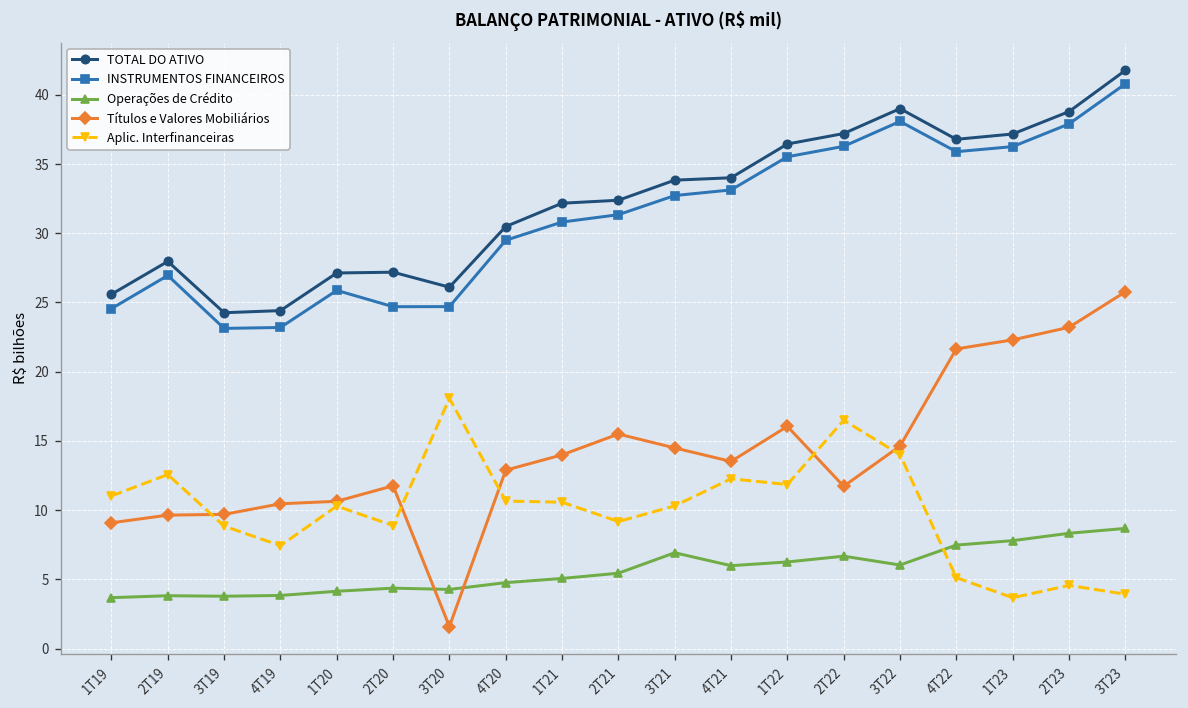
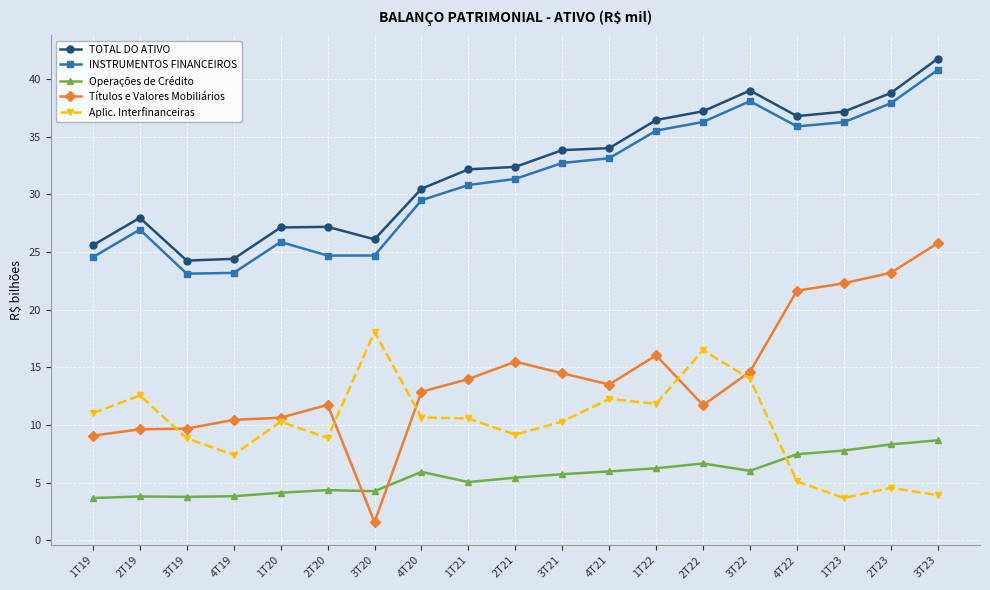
  {
    "TOTAL DO ATIVO": {
      "1T19": 25.6,
      "2T19": 28.0,
      "3T19": 24.3,
      "4T19": 24.4,
      "1T20": 27.1,
      "2T20": 27.2,
      "3T20": 26.1,
      "4T20": 30.5,
      "1T21": 32.2,
      "2T21": 32.4,
      "3T21": 33.8,
      "4T21": 34.0,
      "1T22": 36.4,
      "2T22": 37.2,
      "3T22": 39.0,
      "4T22": 36.8,
      "1T23": 37.2,
      "2T23": 38.8,
      "3T23": 41.8
    },
    "INSTRUMENTOS FINANCEIROS": {
      "1T19": 24.6,
      "2T19": 26.9,
      "3T19": 23.1,
      "4T19": 23.2,
      "1T20": 25.9,
      "2T20": 24.7,
      "3T20": 24.7,
      "4T20": 29.5,
      "1T21": 30.8,
      "2T21": 31.3,
      "3T21": 32.7,
      "4T21": 33.1,
      "1T22": 35.5,
      "2T22": 36.3,
      "3T22": 38.1,
      "4T22": 35.9,
      "1T23": 36.3,
      "2T23": 37.9,
      "3T23": 40.8
    },
    "Operações de Crédito": {
      "1T19": 3.7,
      "2T19": 3.8,
      "3T19": 3.8,
      "4T19": 3.8,
      "1T20": 4.1,
      "2T20": 4.4,
      "3T20": 4.3,
-     "4T20": 4.8,
+     "4T20": 5.9,
      "1T21": 5.1,
      "2T21": 5.4,
-     "3T21": 6.9,
+     "3T21": 5.7,
      "4T21": 6.0,
      "1T22": 6.3,
      "2T22": 6.7,
      "3T22": 6.0,
      "4T22": 7.5,
      "1T23": 7.8,
      "2T23": 8.3,
      "3T23": 8.7
    },
    "Títulos e Valores Mobiliários": {
      "1T19": 9.1,
      "2T19": 9.6,
      "3T19": 9.7,
      "4T19": 10.5,
      "1T20": 10.6,
      "2T20": 11.8,
      "3T20": 1.6,
      "4T20": 12.9,
      "1T21": 14.0,
      "2T21": 15.5,
      "3T21": 14.5,
      "4T21": 13.5,
      "1T22": 16.0,
      "2T22": 11.7,
      "3T22": 14.6,
      "4T22": 21.6,
      "1T23": 22.3,
      "2T23": 23.2,
      "3T23": 25.8
    },
    "Aplic. Interfinanceiras": {
      "1T19": 11.0,
      "2T19": 12.6,
      "3T19": 8.8,
      "4T19": 7.4,
      "1T20": 10.3,
      "2T20": 8.9,
      "3T20": 18.1,
      "4T20": 10.7,
      "1T21": 10.6,
      "2T21": 9.2,
      "3T21": 10.3,
      "4T21": 12.3,
      "1T22": 11.8,
      "2T22": 16.5,
      "3T22": 14.0,
      "4T22": 5.1,
      "1T23": 3.7,
      "2T23": 4.6,
      "3T23": 3.9
    }
  }
